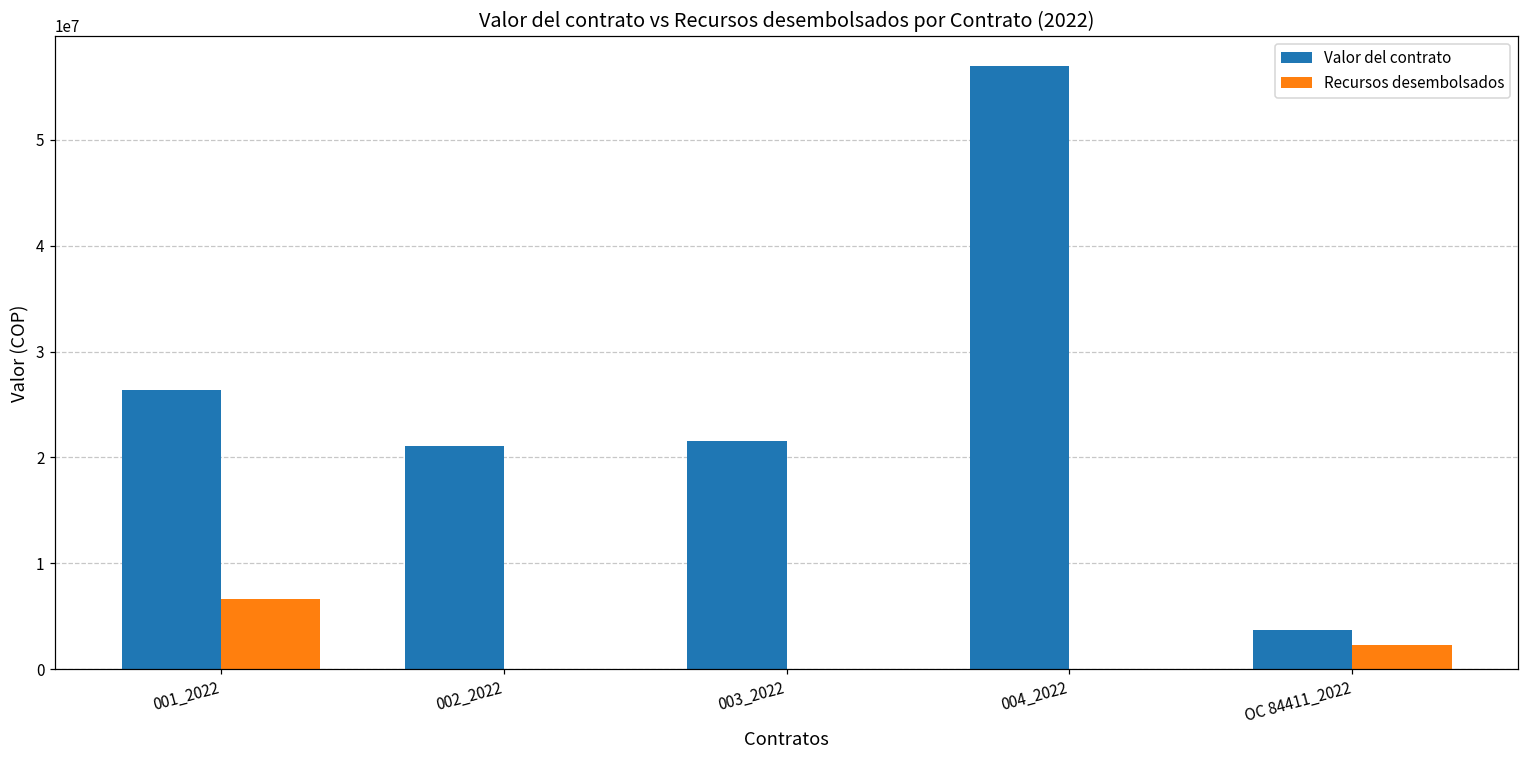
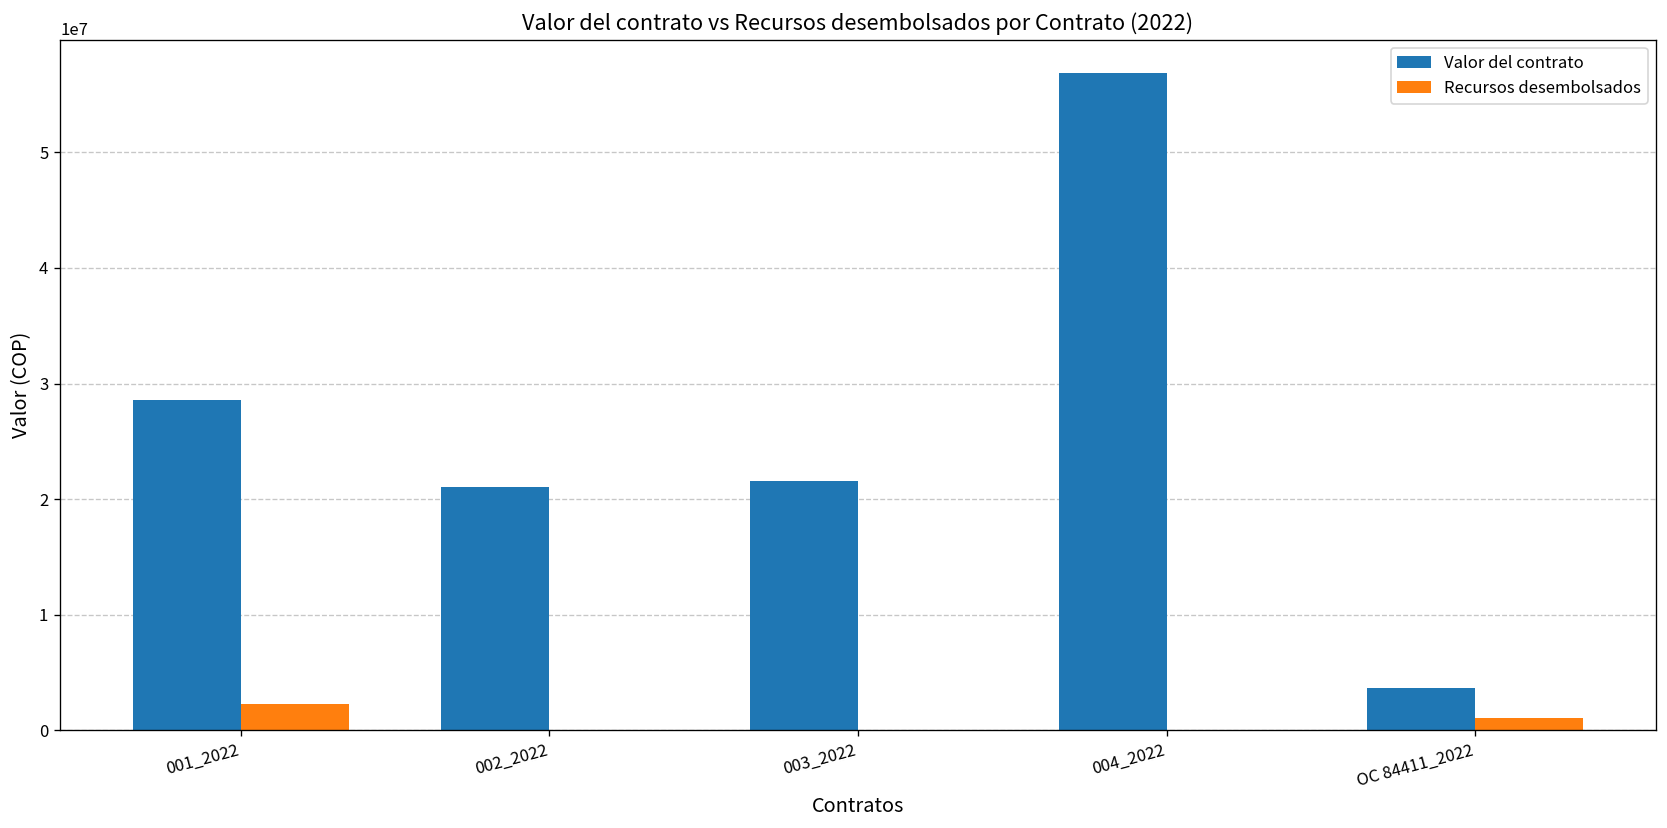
  {
    "Valor del contrato": {
-     "001_2022": 26000000,
+     "001_2022": 29000000,
      "002_2022": 21000000,
      "003_2022": 22000000,
      "004_2022": 57000000,
      "OC 84411_2022": 4000000
    },
    "Recursos desembolsados": {
-     "001_2022": 7000000,
+     "001_2022": 2000000,
      "002_2022": 0,
      "003_2022": 0,
      "004_2022": 0,
-     "OC 84411_2022": 2000000
+     "OC 84411_2022": 1000000
    }
  }
